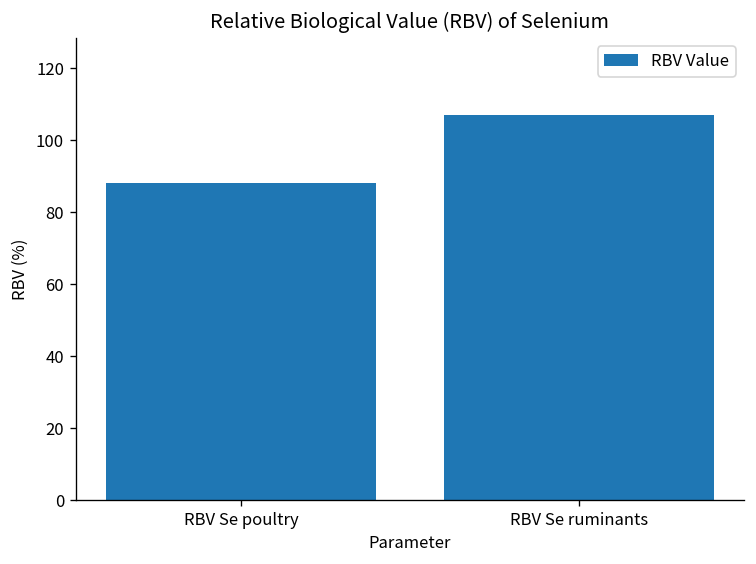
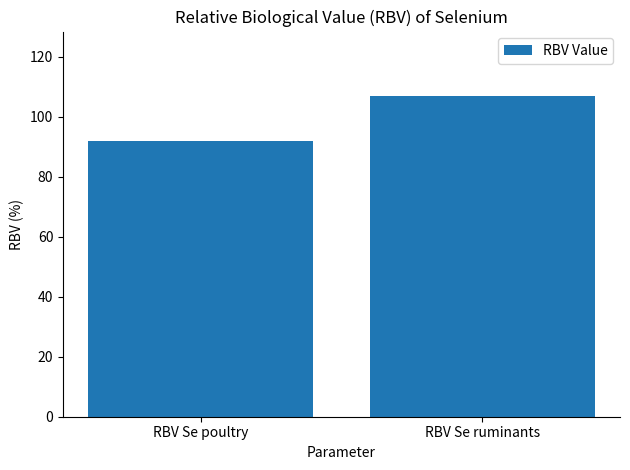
  {
-   "RBV Se poultry": 88,
+   "RBV Se poultry": 92,
    "RBV Se ruminants": 107
  }
